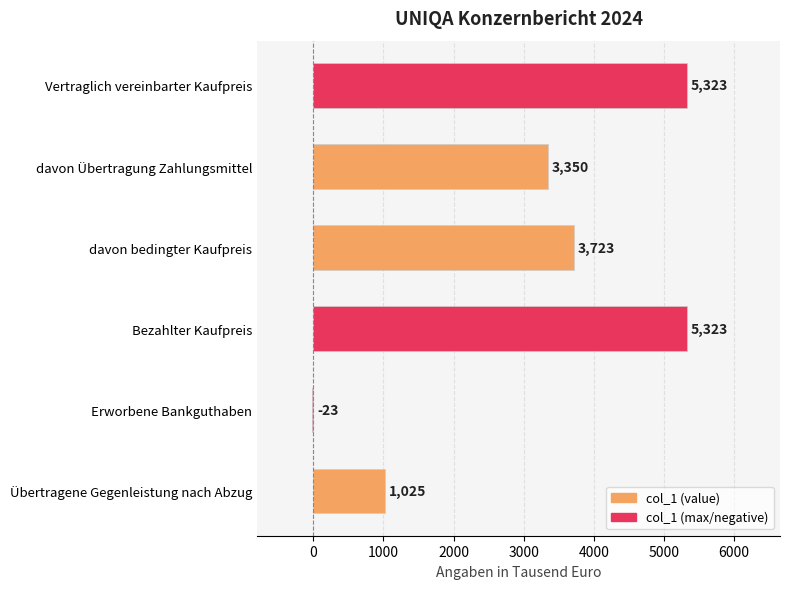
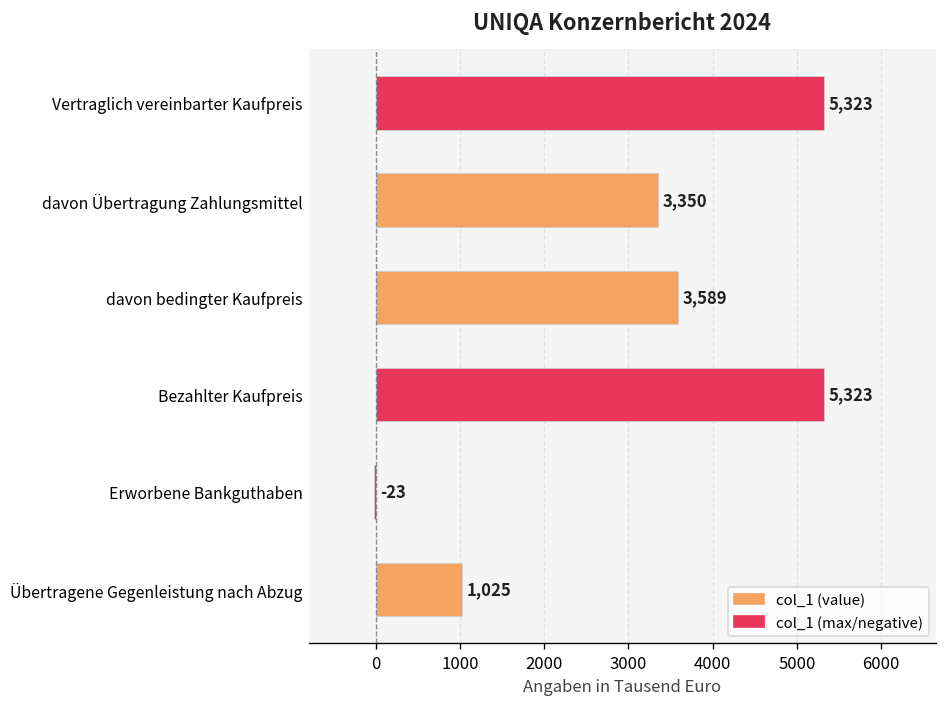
  {
    "Vertraglich vereinbarter Kaufpreis": "5,323",
    "davon Übertragung Zahlungsmittel": "3,350",
-   "davon bedingter Kaufpreis": "3,723",
+   "davon bedingter Kaufpreis": "3,589",
    "Bezahlter Kaufpreis": "5,323",
    "Erworbene Bankguthaben": "-23",
    "Übertragene Gegenleistung nach Abzug": "1,025"
  }
